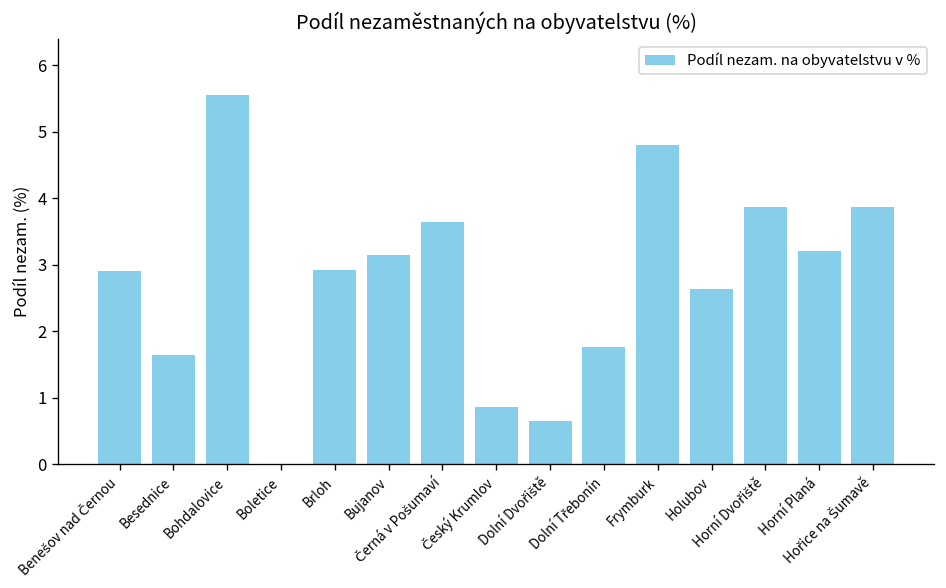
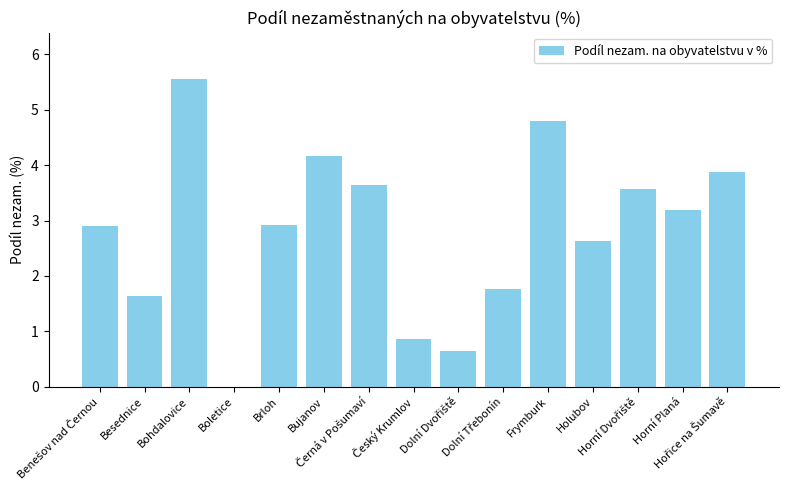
  {
    "Benešov nad Černou": 2.9,
    "Besednice": 1.6,
    "Bohdalovice": 5.6,
    "Boletice": 0.0,
    "Brloh": 2.9,
-   "Bujanov": 3.2,
+   "Bujanov": 4.2,
    "Černá v Pošumaví": 3.6,
    "Český Krumlov": 0.9,
    "Dolní Dvořiště": 0.6,
    "Dolní Třebonín": 1.8,
    "Frymburk": 4.8,
    "Holubov": 2.6,
-   "Horní Dvořiště": 3.9,
+   "Horní Dvořiště": 3.6,
    "Horní Planá": 3.2,
    "Hořice na Šumavě": 3.9
  }
